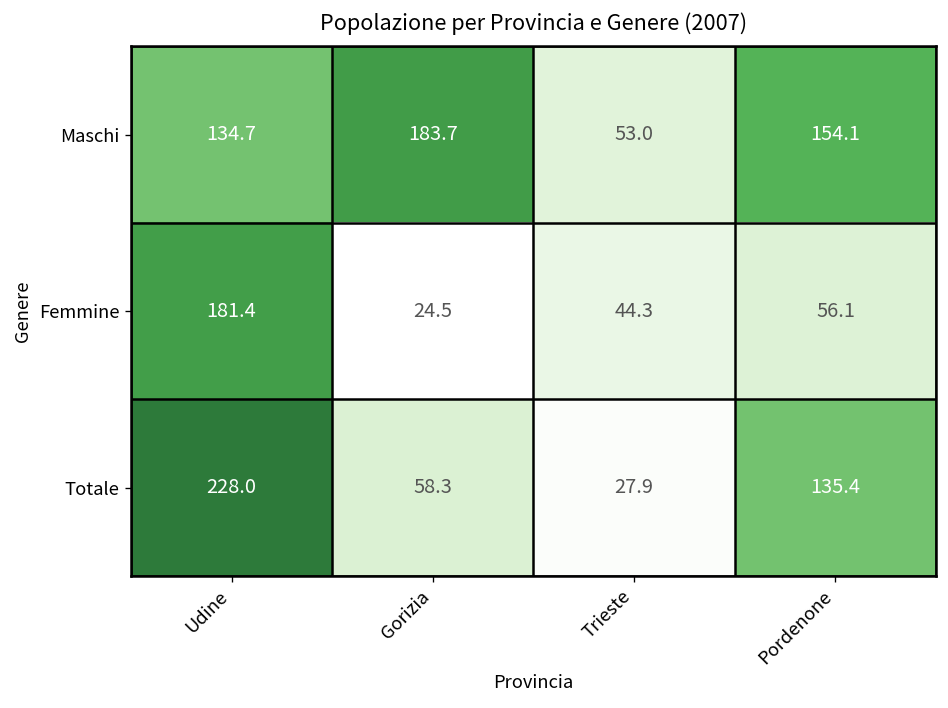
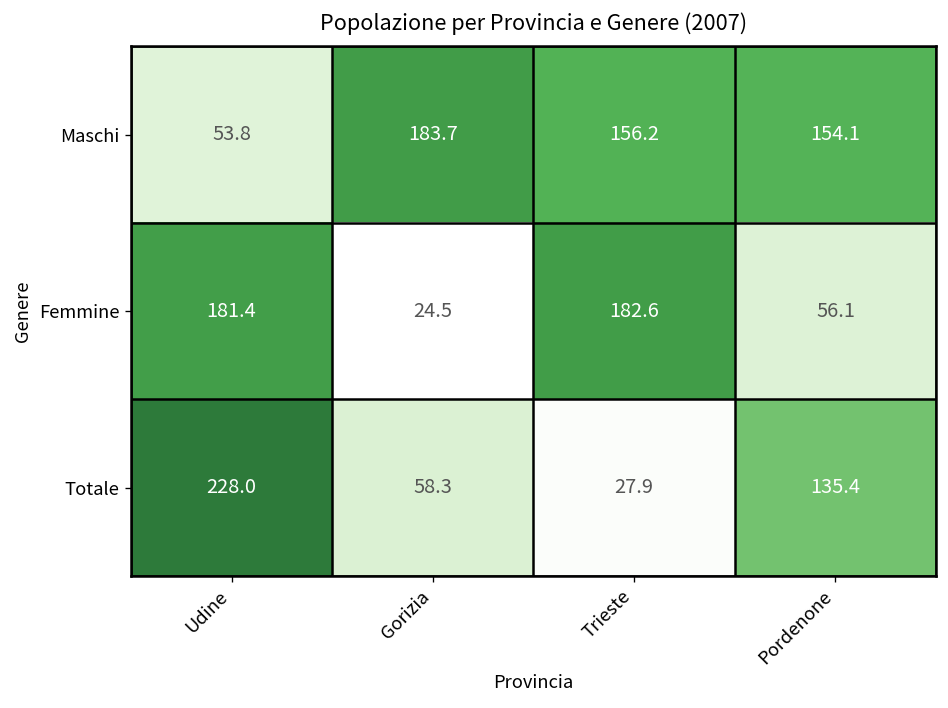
  {
    "Maschi": {
-     "Udine": 134.7,
+     "Udine": 53.8,
      "Gorizia": 183.7,
-     "Trieste": 53.0,
+     "Trieste": 156.2,
      "Pordenone": 154.1
    },
    "Femmine": {
      "Udine": 181.4,
      "Gorizia": 24.5,
-     "Trieste": 44.3,
+     "Trieste": 182.6,
      "Pordenone": 56.1
    },
    "Totale": {
      "Udine": 228.0,
      "Gorizia": 58.3,
      "Trieste": 27.9,
      "Pordenone": 135.4
    }
  }
